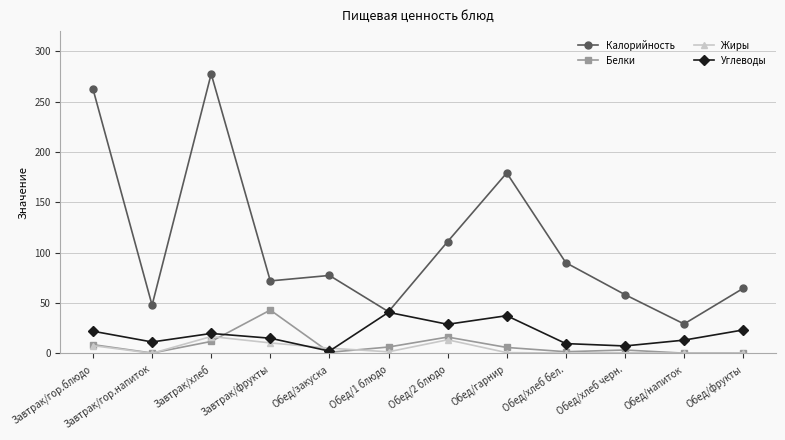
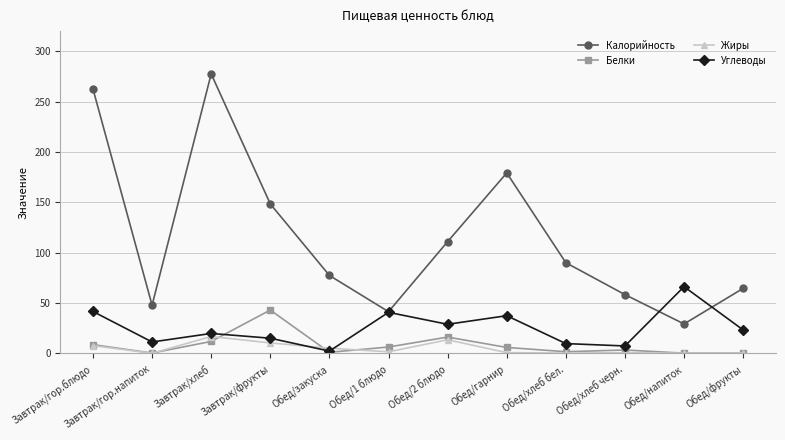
  {
    "Калорийность": {
      "Завтрак/гор.блюдо": 263,
      "Завтрак/гор.напиток": 48,
      "Завтрак/хлеб": 278,
-     "Завтрак/фрукты": 72,
+     "Завтрак/фрукты": 148,
      "Обед/закуска": 77,
      "Обед/2 блюдо": 111,
      "Обед/гарнир": 179,
      "Обед/хлеб бел.": 90,
      "Обед/хлеб черн.": 58,
      "Обед/напиток": 29,
      "Обед/фрукты": 65
    },
    "Белки": {
      "Завтрак/хлеб": 12,
      "Завтрак/фрукты": 43,
      "Обед/1 блюдо": 6,
      "Обед/2 блюдо": 16,
      "Обед/гарнир": 6,
      "Обед/хлеб черн.": 3
    },
    "Жиры": {
      "Завтрак/хлеб": 17,
      "Завтрак/фрукты": 10,
      "Обед/закуска": 5,
      "Обед/1 блюдо": 2,
      "Обед/2 блюдо": 13,
      "Обед/гарнир": 1,
      "Обед/хлеб черн.": 1
    },
    "Углеводы": {
-     "Завтрак/гор.блюдо": 22,
+     "Завтрак/гор.блюдо": 42,
      "Завтрак/гор.напиток": 11,
      "Завтрак/хлеб": 20,
      "Завтрак/фрукты": 15,
      "Обед/2 блюдо": 29,
      "Обед/гарнир": 37,
      "Обед/хлеб бел.": 10,
      "Обед/хлеб черн.": 7,
-     "Обед/напиток": 13,
+     "Обед/напиток": 66,
      "Обед/фрукты": 23
    }
  }
